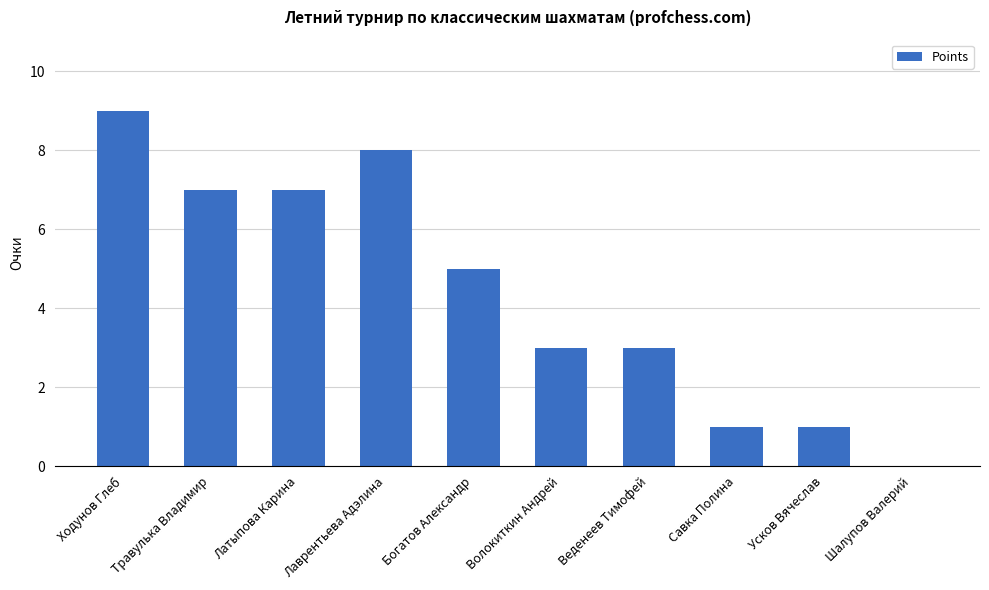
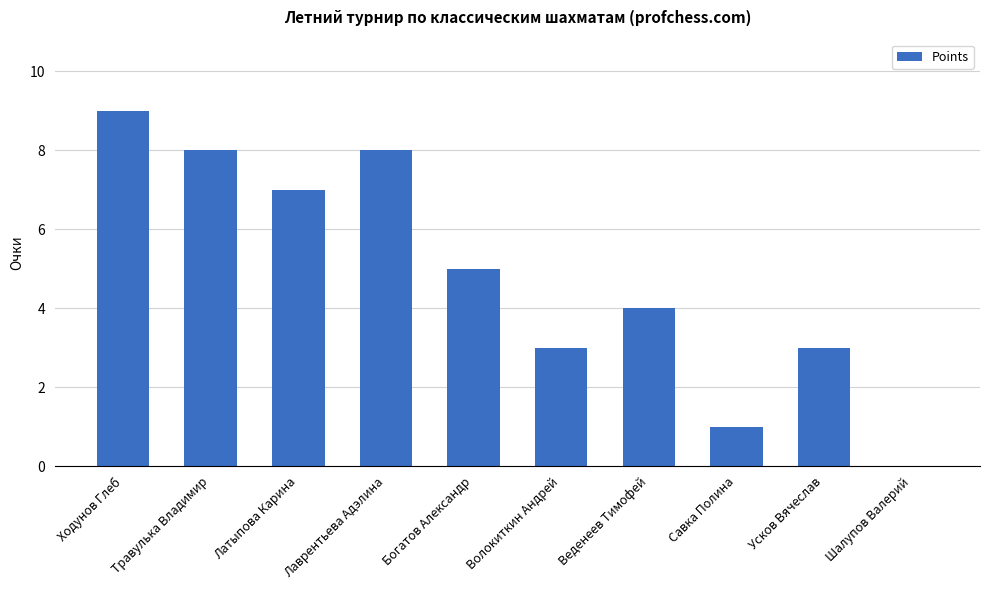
  {
    "Ходунов Глеб": 9,
-   "Травулька Владимир": 7,
+   "Травулька Владимир": 8,
    "Латыпова Карина": 7,
    "Лаврентьева Адэлина": 8,
    "Богатов Александр": 5,
    "Волокиткин Андрей": 3,
-   "Веденеев Тимофей": 3,
+   "Веденеев Тимофей": 4,
    "Савка Полина": 1,
-   "Усков Вячеслав": 1,
+   "Усков Вячеслав": 3,
    "Шалупов Валерий": 0
  }
